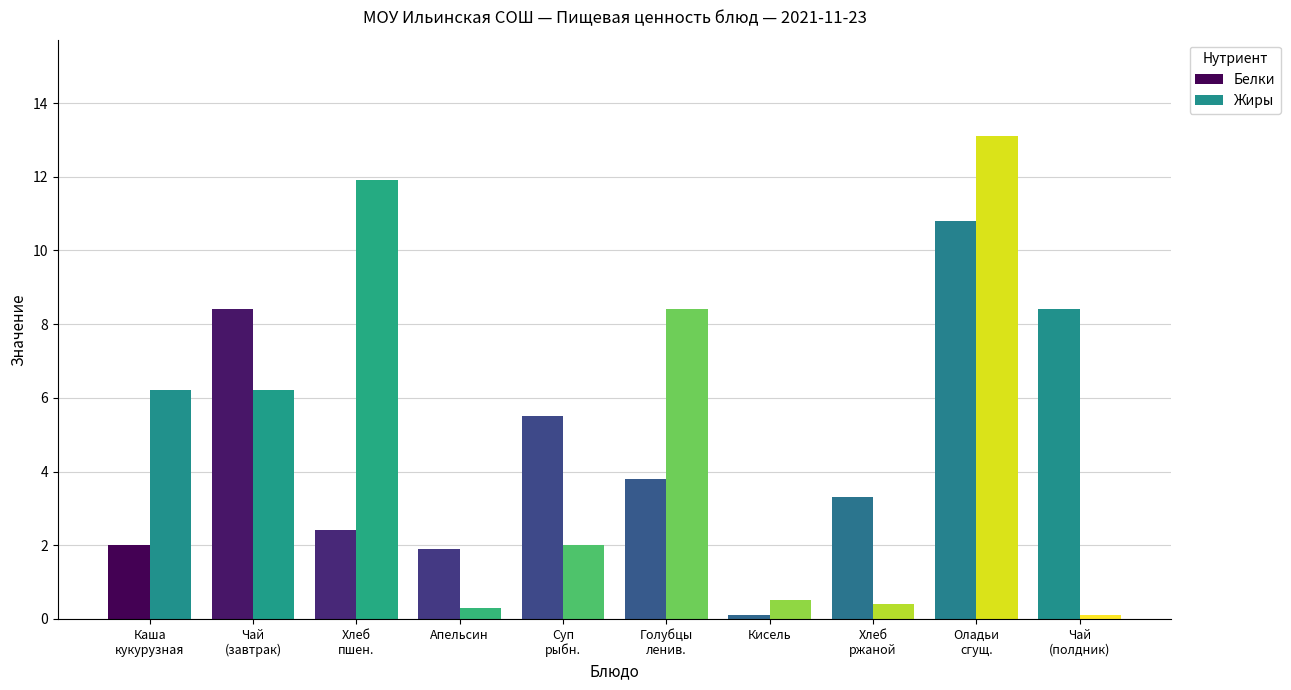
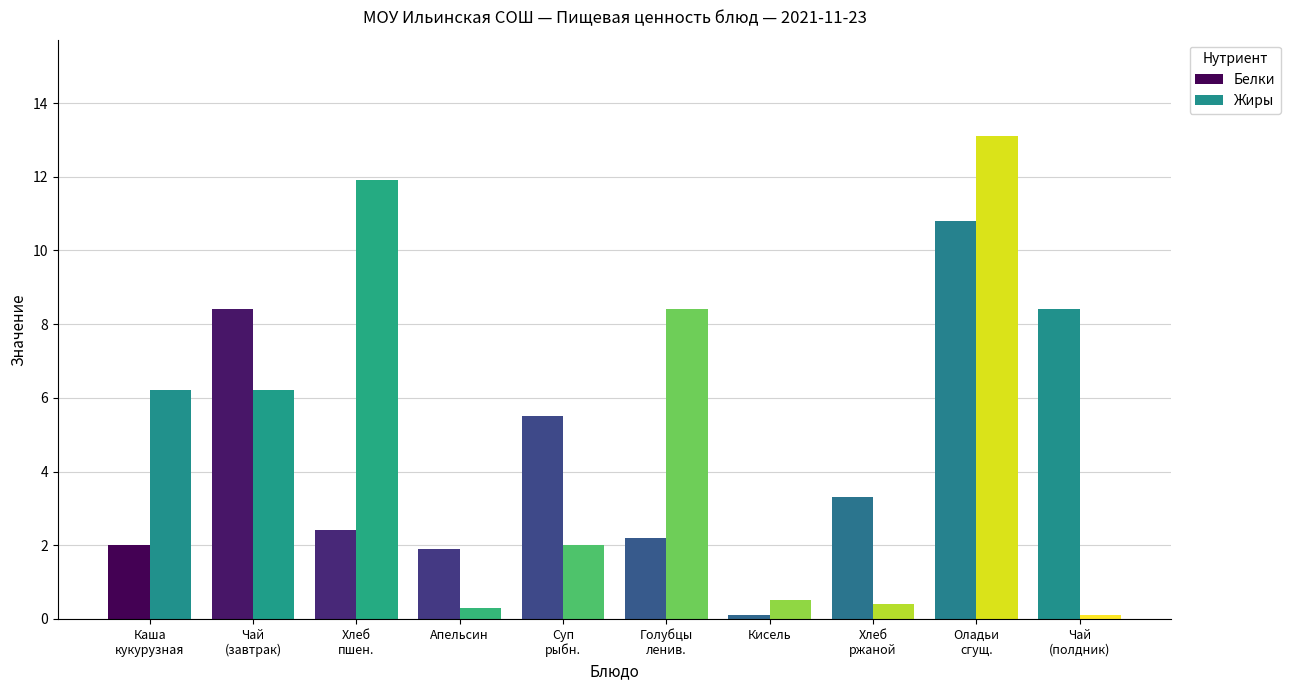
  {
    "Белки": {
      "Каша кукурузная": 2.0,
      "Чай (завтрак)": 8.4,
      "Хлеб пшен.": 2.4,
      "Апельсин": 1.9,
      "Суп рыбн.": 5.5,
-     "Голубцы ленив.": 3.8,
+     "Голубцы ленив.": 2.2,
      "Кисель": 0.1,
      "Хлеб ржаной": 3.3,
      "Оладьи сгущ.": 10.8,
      "Чай (полдник)": 8.4
    },
    "Жиры": {
      "Каша кукурузная": 6.2,
      "Чай (завтрак)": 6.2,
      "Хлеб пшен.": 11.9,
      "Апельсин": 0.3,
      "Суп рыбн.": 2.0,
      "Голубцы ленив.": 8.4,
      "Кисель": 0.5,
      "Хлеб ржаной": 0.4,
      "Оладьи сгущ.": 13.1,
      "Чай (полдник)": 0.1
    }
  }
